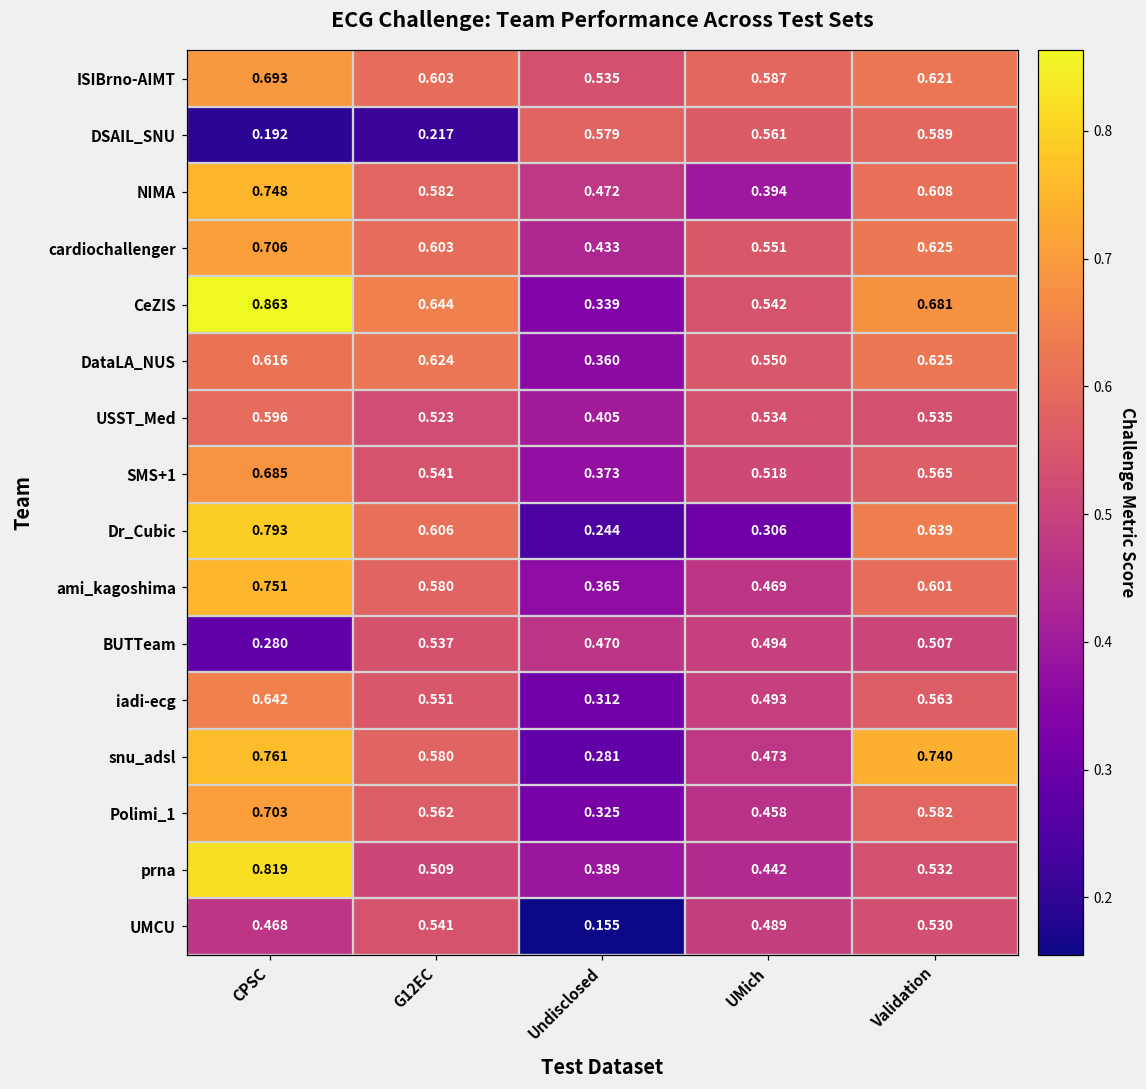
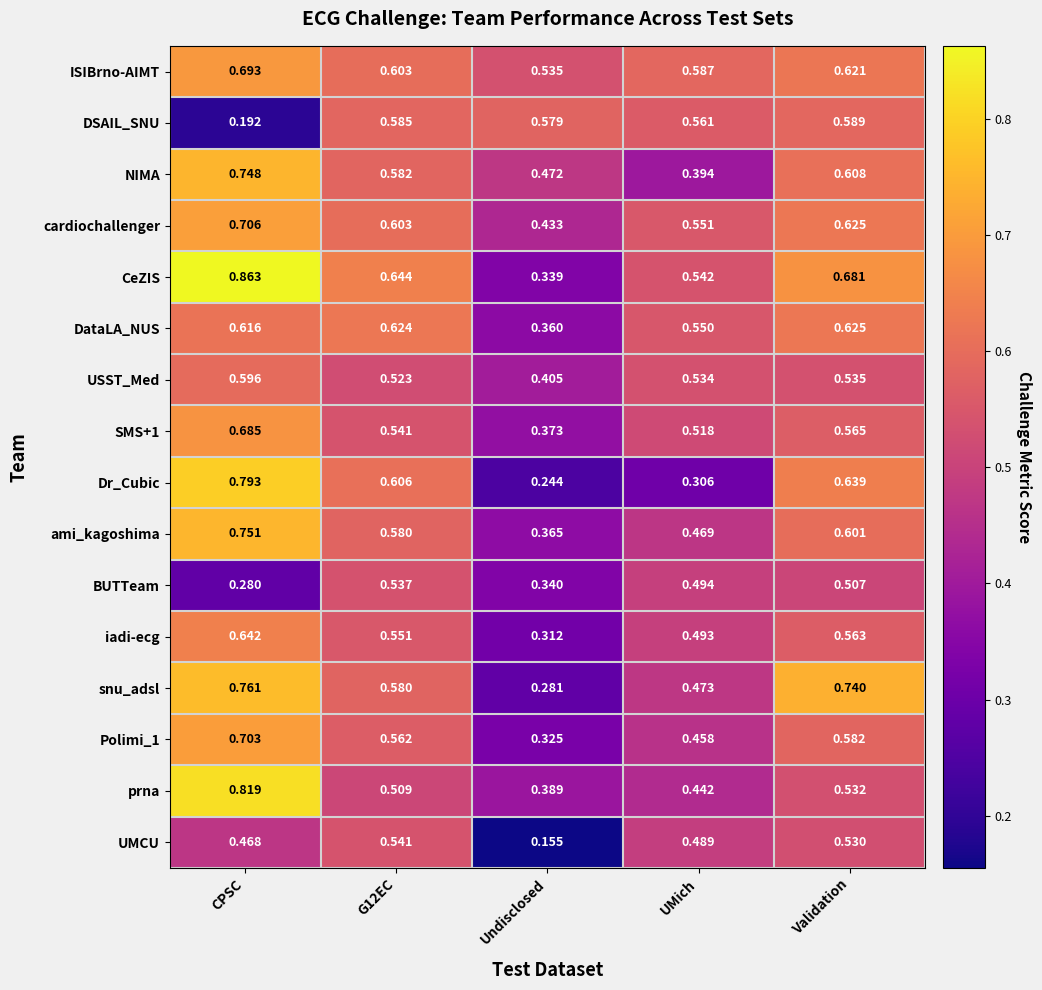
  {
    "ISIBrno-AIMT": {
      "CPSC": 0.693,
      "G12EC": 0.603,
      "Undisclosed": 0.535,
      "UMich": 0.587,
      "Validation": 0.621
    },
    "DSAIL_SNU": {
      "CPSC": 0.192,
-     "G12EC": 0.217,
+     "G12EC": 0.585,
      "Undisclosed": 0.579,
      "UMich": 0.561,
      "Validation": 0.589
    },
    "NIMA": {
      "CPSC": 0.748,
      "G12EC": 0.582,
      "Undisclosed": 0.472,
      "UMich": 0.394,
      "Validation": 0.608
    },
    "cardiochallenger": {
      "CPSC": 0.706,
      "G12EC": 0.603,
      "Undisclosed": 0.433,
      "UMich": 0.551,
      "Validation": 0.625
    },
    "CeZIS": {
      "CPSC": 0.863,
      "G12EC": 0.644,
      "Undisclosed": 0.339,
      "UMich": 0.542,
      "Validation": 0.681
    },
    "DataLA_NUS": {
      "CPSC": 0.616,
      "G12EC": 0.624,
      "Undisclosed": 0.360,
      "UMich": 0.550,
      "Validation": 0.625
    },
    "USST_Med": {
      "CPSC": 0.596,
      "G12EC": 0.523,
      "Undisclosed": 0.405,
      "UMich": 0.534,
      "Validation": 0.535
    },
    "SMS+1": {
      "CPSC": 0.685,
      "G12EC": 0.541,
      "Undisclosed": 0.373,
      "UMich": 0.518,
      "Validation": 0.565
    },
    "Dr_Cubic": {
      "CPSC": 0.793,
      "G12EC": 0.606,
      "Undisclosed": 0.244,
      "UMich": 0.306,
      "Validation": 0.639
    },
    "ami_kagoshima": {
      "CPSC": 0.751,
      "G12EC": 0.580,
      "Undisclosed": 0.365,
      "UMich": 0.469,
      "Validation": 0.601
    },
    "BUTTeam": {
      "CPSC": 0.280,
      "G12EC": 0.537,
-     "Undisclosed": 0.470,
+     "Undisclosed": 0.340,
      "UMich": 0.494,
      "Validation": 0.507
    },
    "iadi-ecg": {
      "CPSC": 0.642,
      "G12EC": 0.551,
      "Undisclosed": 0.312,
      "UMich": 0.493,
      "Validation": 0.563
    },
    "snu_adsl": {
      "CPSC": 0.761,
      "G12EC": 0.580,
      "Undisclosed": 0.281,
      "UMich": 0.473,
      "Validation": 0.740
    },
    "Polimi_1": {
      "CPSC": 0.703,
      "G12EC": 0.562,
      "Undisclosed": 0.325,
      "UMich": 0.458,
      "Validation": 0.582
    },
    "prna": {
      "CPSC": 0.819,
      "G12EC": 0.509,
      "Undisclosed": 0.389,
      "UMich": 0.442,
      "Validation": 0.532
    },
    "UMCU": {
      "CPSC": 0.468,
      "G12EC": 0.541,
      "Undisclosed": 0.155,
      "UMich": 0.489,
      "Validation": 0.530
    }
  }
